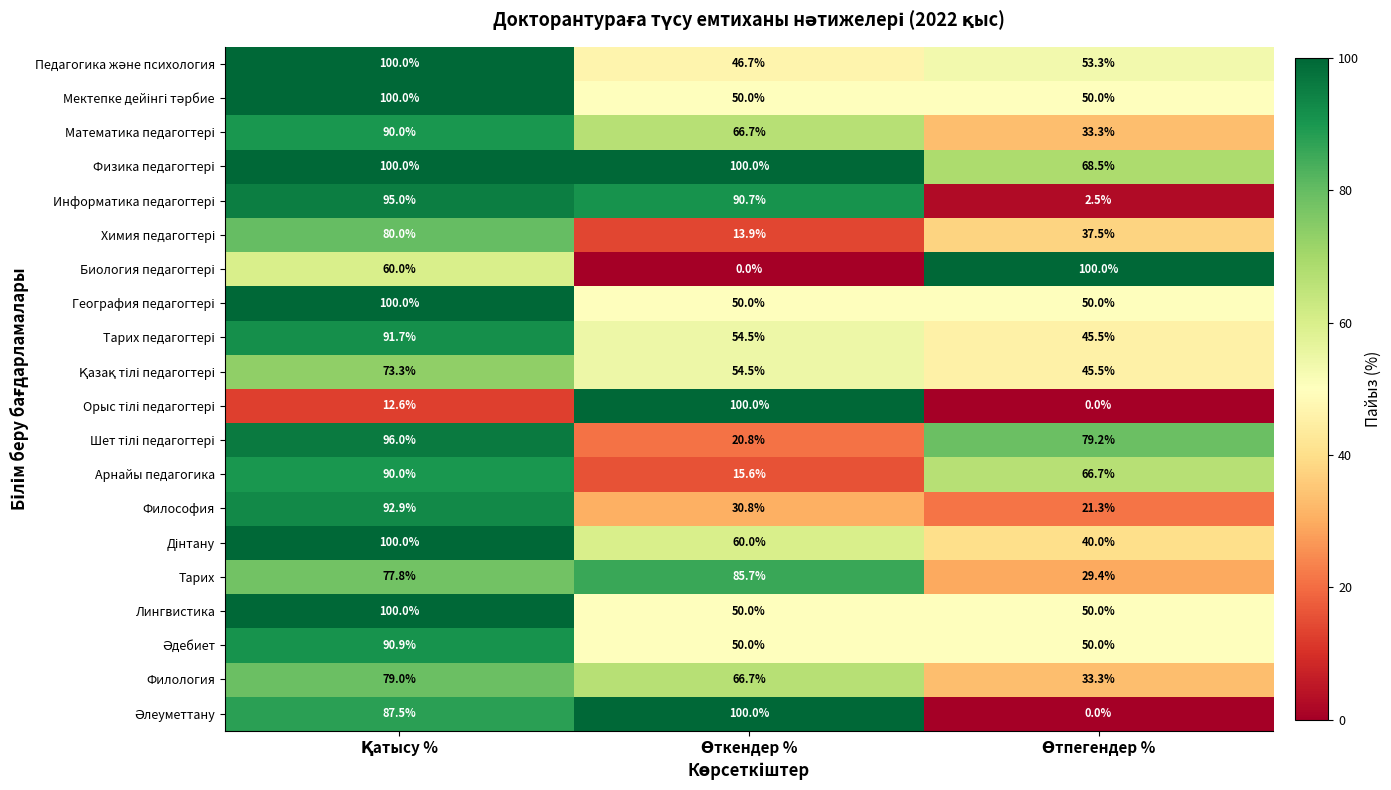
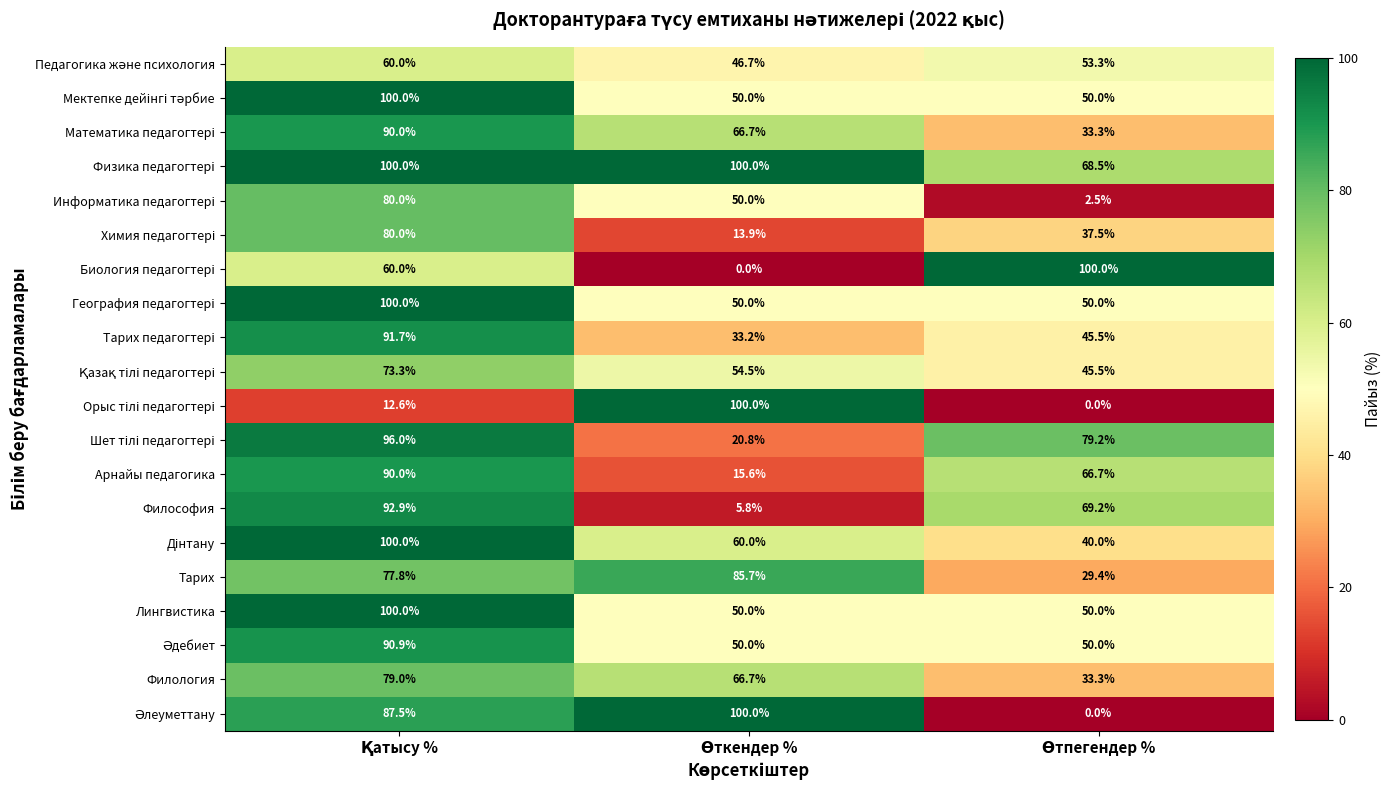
  {
    "Педагогика және психология": {
-     "Қатысу %": "100.0%",
+     "Қатысу %": "60.0%",
      "Өткендер %": "46.7%",
      "Өтпегендер %": "53.3%"
    },
    "Мектепке дейінгі тәрбие": {
      "Қатысу %": "100.0%",
      "Өткендер %": "50.0%",
      "Өтпегендер %": "50.0%"
    },
    "Математика педагогтері": {
      "Қатысу %": "90.0%",
      "Өткендер %": "66.7%",
      "Өтпегендер %": "33.3%"
    },
    "Физика педагогтері": {
      "Қатысу %": "100.0%",
      "Өткендер %": "100.0%",
      "Өтпегендер %": "68.5%"
    },
    "Информатика педагогтері": {
-     "Қатысу %": "95.0%",
-     "Өткендер %": "90.7%",
+     "Қатысу %": "80.0%",
+     "Өткендер %": "50.0%",
      "Өтпегендер %": "2.5%"
    },
    "Химия педагогтері": {
      "Қатысу %": "80.0%",
      "Өткендер %": "13.9%",
      "Өтпегендер %": "37.5%"
    },
    "Биология педагогтері": {
      "Қатысу %": "60.0%",
      "Өткендер %": "0.0%",
      "Өтпегендер %": "100.0%"
    },
    "География педагогтері": {
      "Қатысу %": "100.0%",
      "Өткендер %": "50.0%",
      "Өтпегендер %": "50.0%"
    },
    "Тарих педагогтері": {
      "Қатысу %": "91.7%",
-     "Өткендер %": "54.5%",
+     "Өткендер %": "33.2%",
      "Өтпегендер %": "45.5%"
    },
    "Қазақ тілі педагогтері": {
      "Қатысу %": "73.3%",
      "Өткендер %": "54.5%",
      "Өтпегендер %": "45.5%"
    },
    "Орыс тілі педагогтері": {
      "Қатысу %": "12.6%",
      "Өткендер %": "100.0%",
      "Өтпегендер %": "0.0%"
    },
    "Шет тілі педагогтері": {
      "Қатысу %": "96.0%",
      "Өткендер %": "20.8%",
      "Өтпегендер %": "79.2%"
    },
    "Арнайы педагогика": {
      "Қатысу %": "90.0%",
      "Өткендер %": "15.6%",
      "Өтпегендер %": "66.7%"
    },
    "Философия": {
      "Қатысу %": "92.9%",
-     "Өткендер %": "30.8%",
-     "Өтпегендер %": "21.3%"
+     "Өткендер %": "5.8%",
+     "Өтпегендер %": "69.2%"
    },
    "Дінтану": {
      "Қатысу %": "100.0%",
      "Өткендер %": "60.0%",
      "Өтпегендер %": "40.0%"
    },
    "Тарих": {
      "Қатысу %": "77.8%",
      "Өткендер %": "85.7%",
      "Өтпегендер %": "29.4%"
    },
    "Лингвистика": {
      "Қатысу %": "100.0%",
      "Өткендер %": "50.0%",
      "Өтпегендер %": "50.0%"
    },
    "Әдебиет": {
      "Қатысу %": "90.9%",
      "Өткендер %": "50.0%",
      "Өтпегендер %": "50.0%"
    },
    "Филология": {
      "Қатысу %": "79.0%",
      "Өткендер %": "66.7%",
      "Өтпегендер %": "33.3%"
    },
    "Әлеуметтану": {
      "Қатысу %": "87.5%",
      "Өткендер %": "100.0%",
      "Өтпегендер %": "0.0%"
    }
  }
